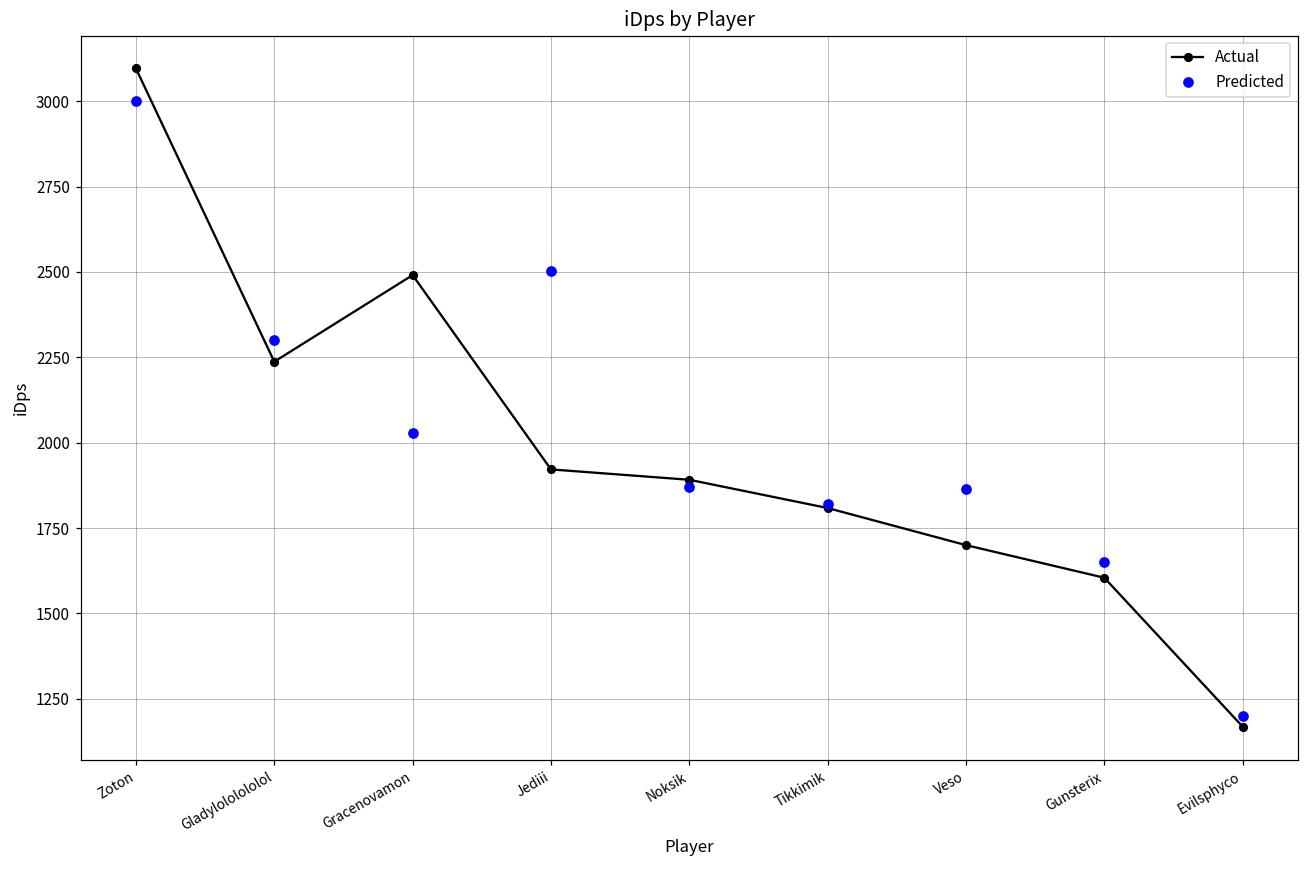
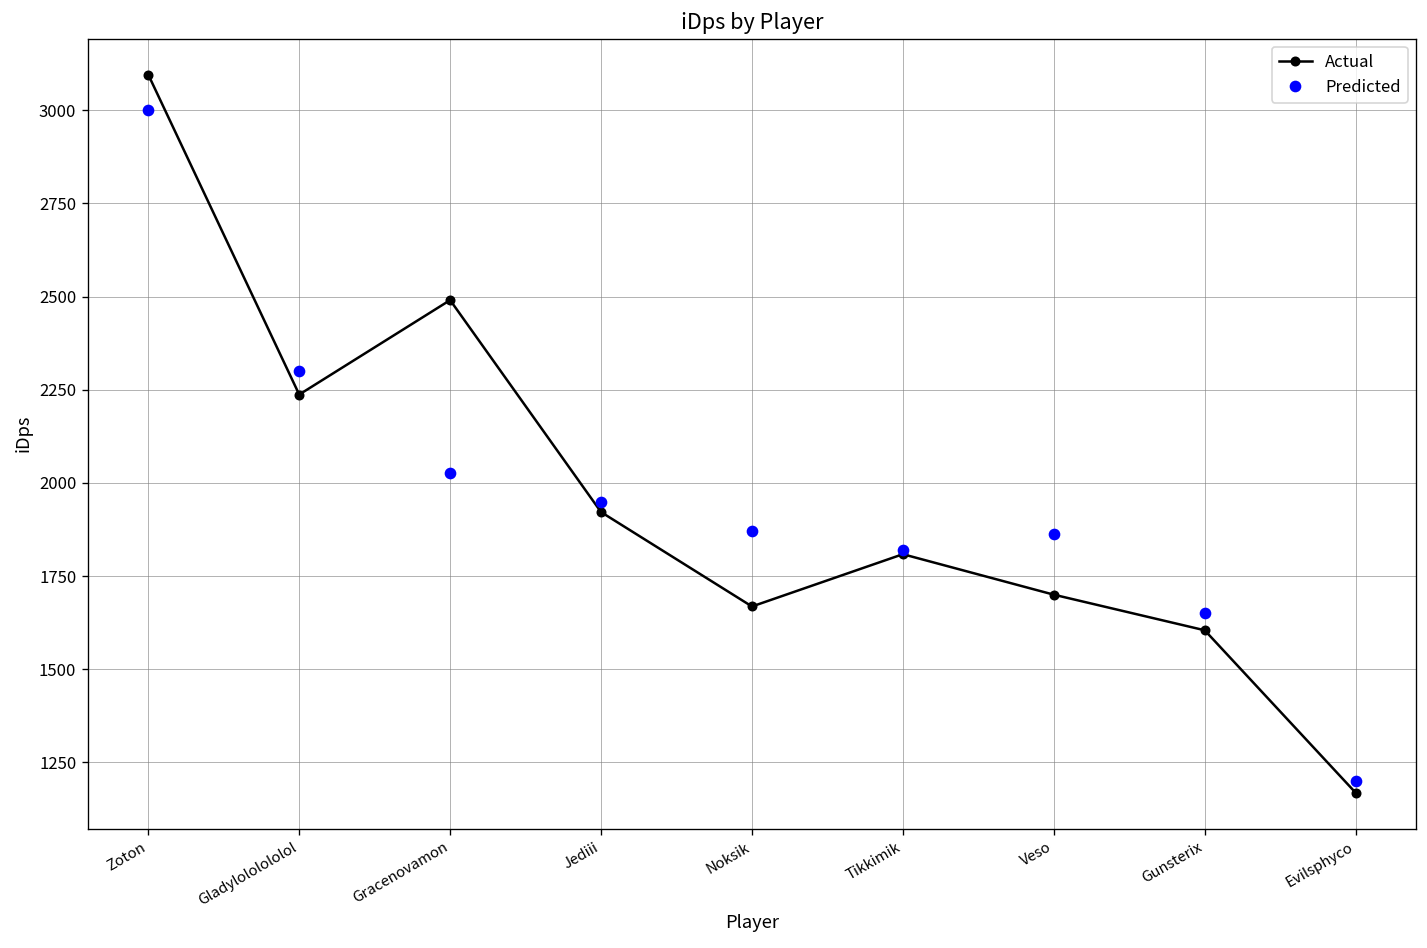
  {
    "Actual": {
      "Zoton": 3100,
      "Gladylololololol": 2240,
      "Gracenovamon": 2490,
      "Jediii": 1920,
-     "Noksik": 1890,
+     "Noksik": 1670,
      "Tikkimik": 1810,
      "Veso": 1700,
      "Gunsterix": 1600,
      "Evilsphyco": 1170
    },
    "Predicted": {
      "Zoton": 3000,
      "Gladylololololol": 2300,
      "Gracenovamon": 2030,
-     "Jediii": 2500,
+     "Jediii": 1950,
      "Noksik": 1870,
      "Tikkimik": 1820,
      "Veso": 1860,
      "Gunsterix": 1650,
      "Evilsphyco": 1200
    }
  }
